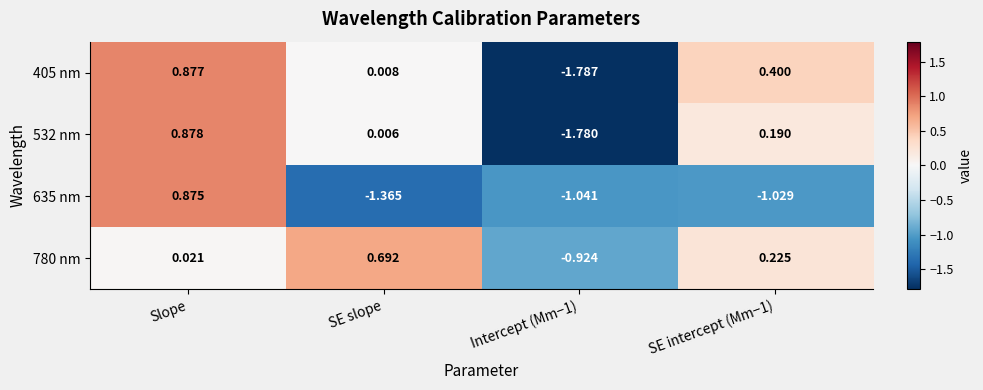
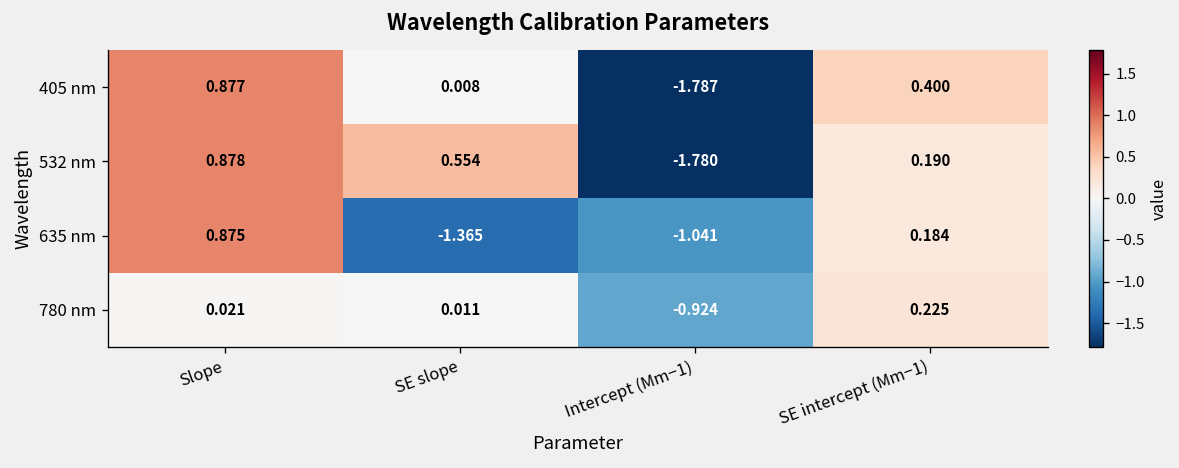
  {
    "405 nm": {
      "Slope": 0.877,
      "SE slope": 0.008,
      "Intercept (Mm−1)": -1.787,
      "SE intercept (Mm−1)": 0.400
    },
    "532 nm": {
      "Slope": 0.878,
-     "SE slope": 0.006,
+     "SE slope": 0.554,
      "Intercept (Mm−1)": -1.780,
      "SE intercept (Mm−1)": 0.190
    },
    "635 nm": {
      "Slope": 0.875,
      "SE slope": -1.365,
      "Intercept (Mm−1)": -1.041,
-     "SE intercept (Mm−1)": -1.029
+     "SE intercept (Mm−1)": 0.184
    },
    "780 nm": {
      "Slope": 0.021,
-     "SE slope": 0.692,
+     "SE slope": 0.011,
      "Intercept (Mm−1)": -0.924,
      "SE intercept (Mm−1)": 0.225
    }
  }
